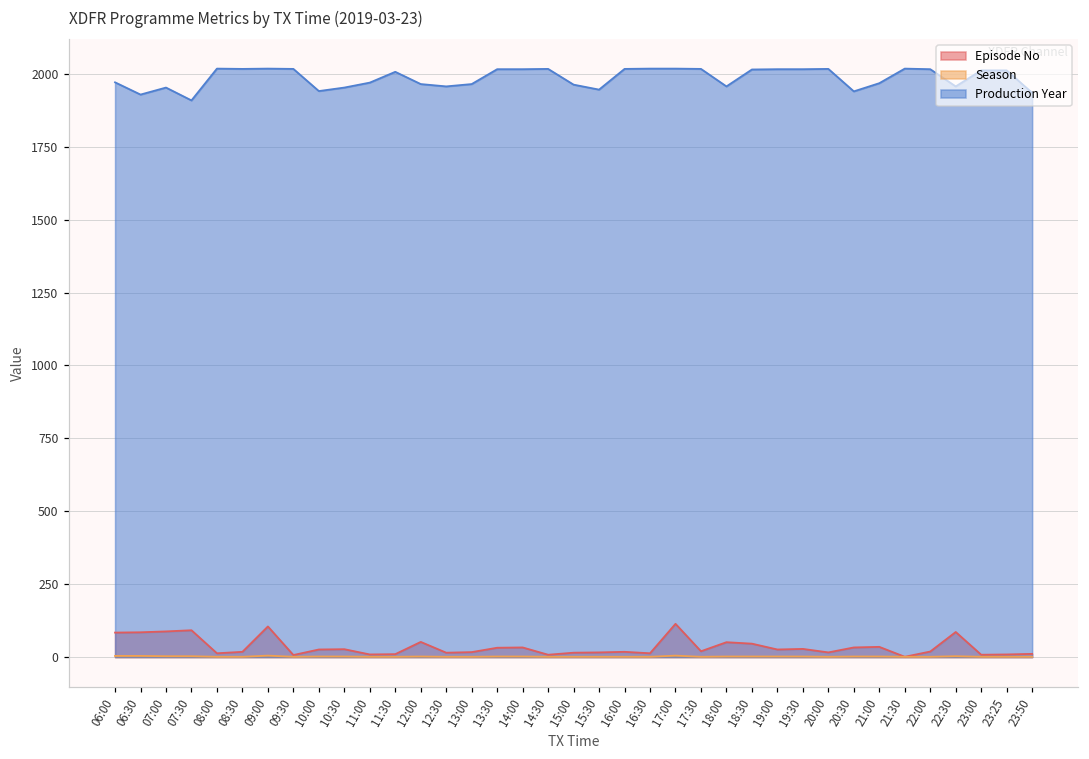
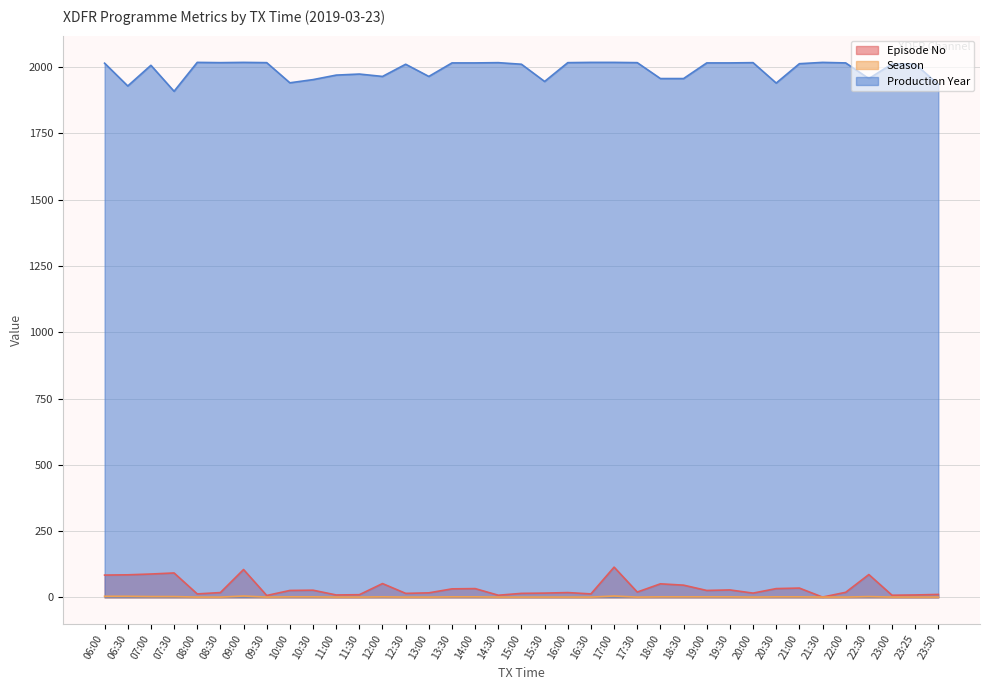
  {
    "Production Year": {
-     "06:00": 1970,
+     "06:00": 2020,
      "06:30": 1930,
-     "07:00": 1950,
+     "07:00": 2010,
      "07:30": 1910,
      "08:00": 2020,
      "08:30": 2020,
      "09:00": 2020,
      "09:30": 2020,
      "10:00": 1940,
      "10:30": 1950,
      "11:00": 1970,
-     "11:30": 2010,
+     "11:30": 1970,
      "12:00": 1970,
-     "12:30": 1960,
+     "12:30": 2010,
      "13:00": 1970,
      "13:30": 2020,
      "14:00": 2020,
      "14:30": 2020,
-     "15:00": 1960,
+     "15:00": 2010,
      "15:30": 1950,
      "16:00": 2020,
      "16:30": 2020,
      "17:00": 2020,
      "17:30": 2020,
      "18:00": 1960,
-     "18:30": 2020,
+     "18:30": 1960,
      "19:00": 2020,
      "19:30": 2020,
      "20:00": 2020,
      "20:30": 1940,
-     "21:00": 1970,
+     "21:00": 2010,
      "21:30": 2020,
      "22:00": 2020
    }
  }
